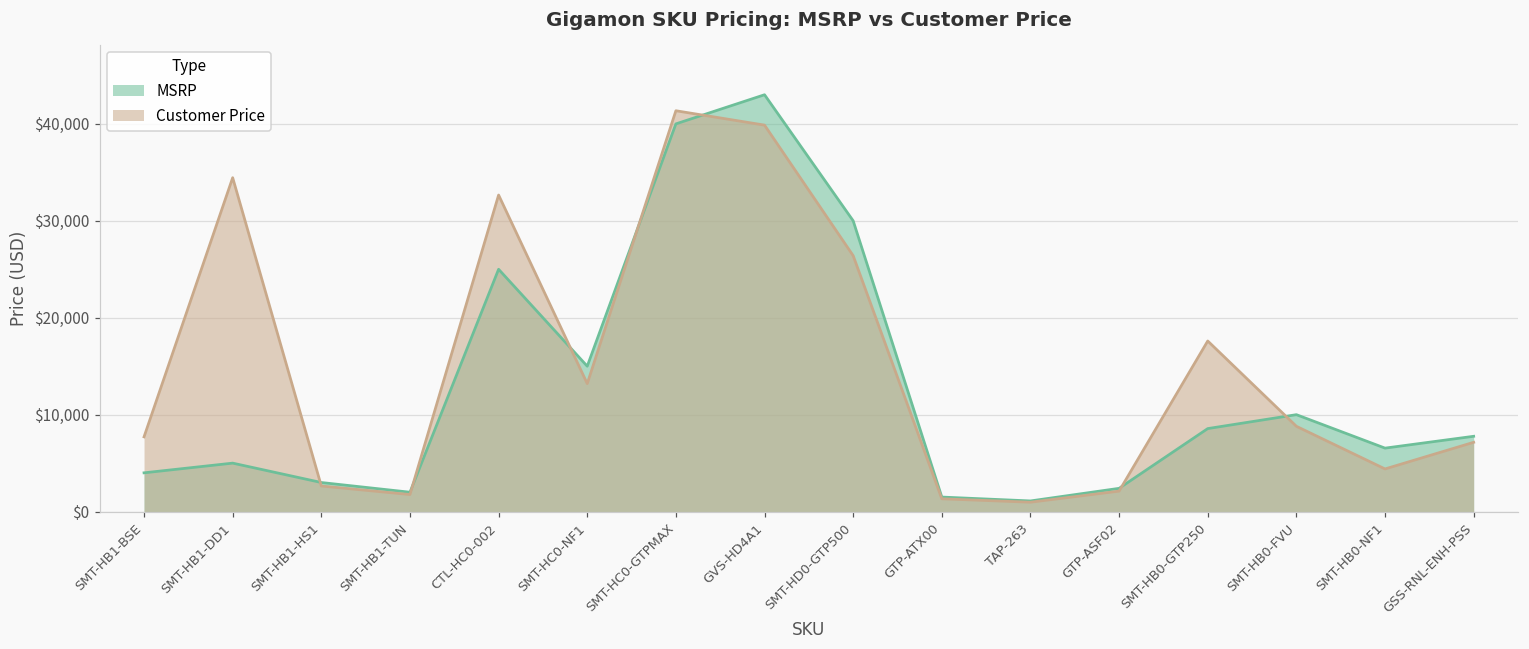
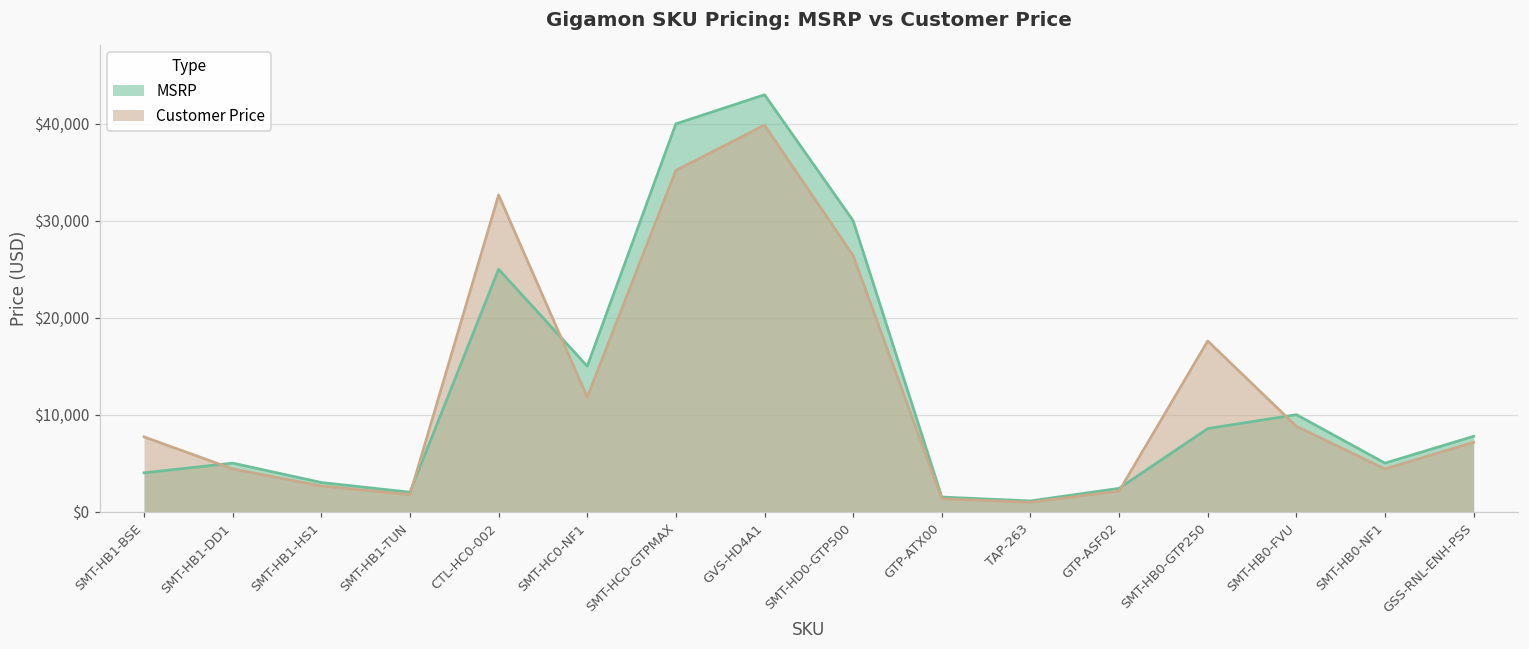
  {
    "MSRP": {
      "SMT-HB1-BSE": "$4,000",
      "SMT-HB1-DD1": "$5,000",
      "SMT-HB1-HS1": "$3,000",
      "CTL-HC0-002": "$25,000",
      "SMT-HC0-NF1": "$15,000",
      "SMT-HC0-GTPMAX": "$40,000",
      "GVS-HD4A1": "$43,000",
      "SMT-HD0-GTP500": "$30,000",
      "GTP-ASF02": "$2,000",
      "SMT-HB0-GTP250": "$9,000",
      "SMT-HB0-FVU": "$10,000",
-     "SMT-HB0-NF1": "$7,000",
+     "SMT-HB0-NF1": "$5,000",
      "GSS-RNL-ENH-PSS": "$8,000"
    },
    "Customer Price": {
      "SMT-HB1-BSE": "$8,000",
-     "SMT-HB1-DD1": "$34,000",
+     "SMT-HB1-DD1": "$4,000",
      "SMT-HB1-HS1": "$3,000",
      "CTL-HC0-002": "$33,000",
-     "SMT-HC0-NF1": "$13,000",
-     "SMT-HC0-GTPMAX": "$41,000",
+     "SMT-HC0-NF1": "$12,000",
+     "SMT-HC0-GTPMAX": "$35,000",
      "GVS-HD4A1": "$40,000",
      "SMT-HD0-GTP500": "$26,000",
      "GTP-ASF02": "$2,000",
      "SMT-HB0-GTP250": "$18,000",
      "SMT-HB0-FVU": "$9,000",
      "SMT-HB0-NF1": "$4,000",
      "GSS-RNL-ENH-PSS": "$7,000"
    }
  }
